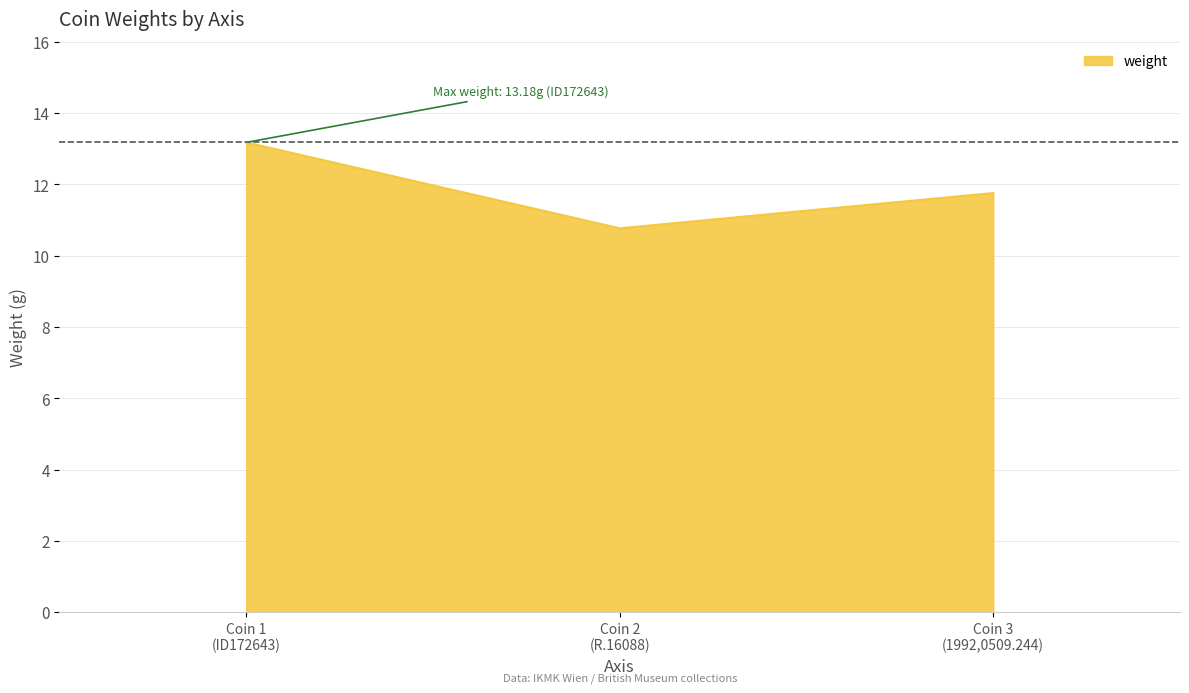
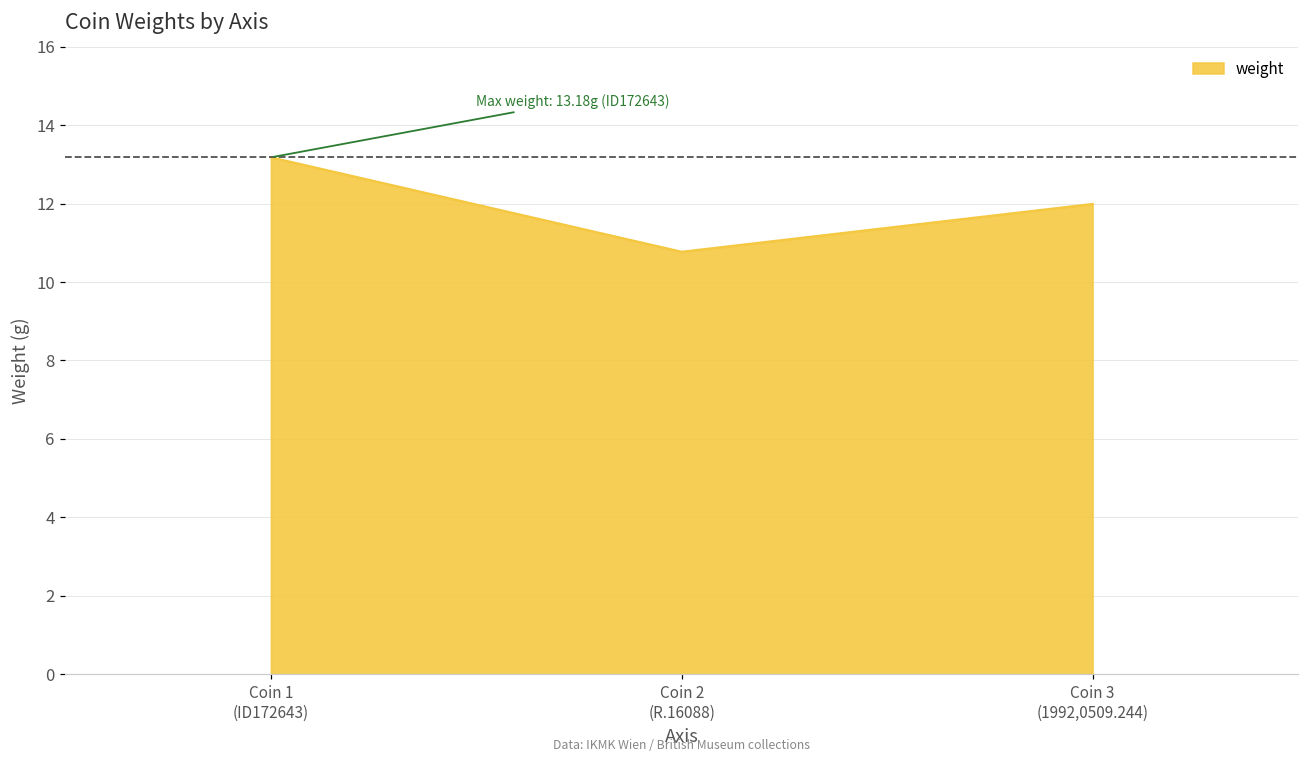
  {
    "Coin 2 (R.16088)": 10.8,
-   "Coin 3 (1992,0509.244)": 11.8
+   "Coin 3 (1992,0509.244)": 12.0
  }
